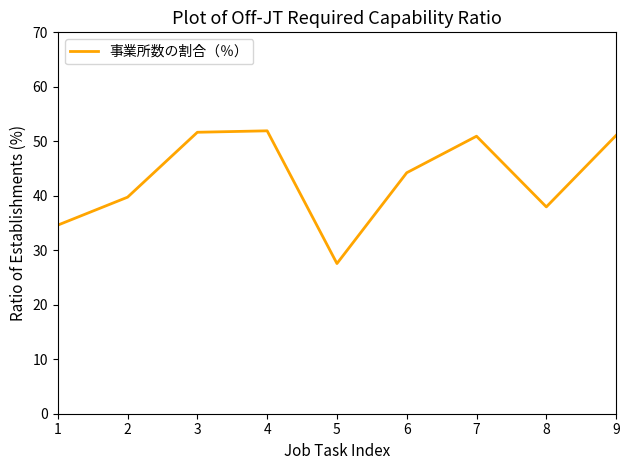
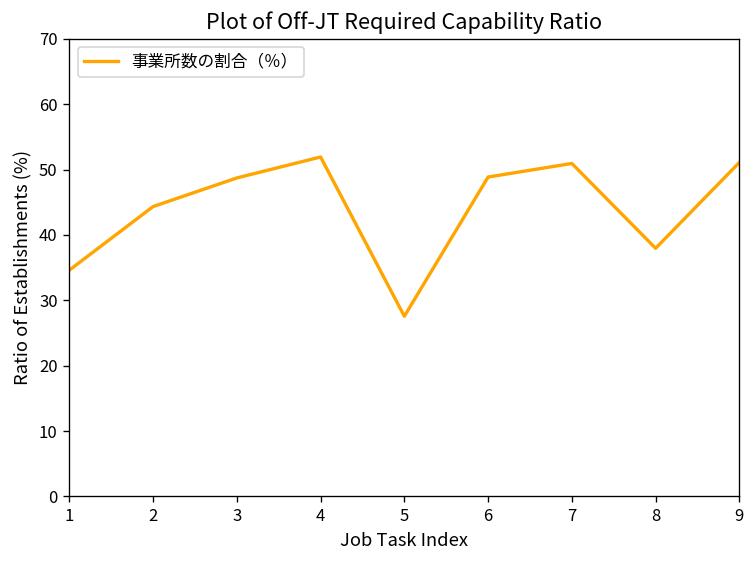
  {
    "1": 35,
-   "2": 40,
-   "3": 52,
+   "2": 44,
+   "3": 49,
    "4": 52,
    "5": 28,
-   "6": 44,
+   "6": 49,
    "7": 51,
    "8": 38,
    "9": 51
  }
